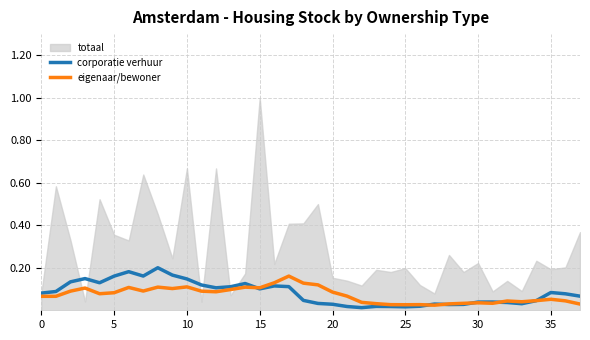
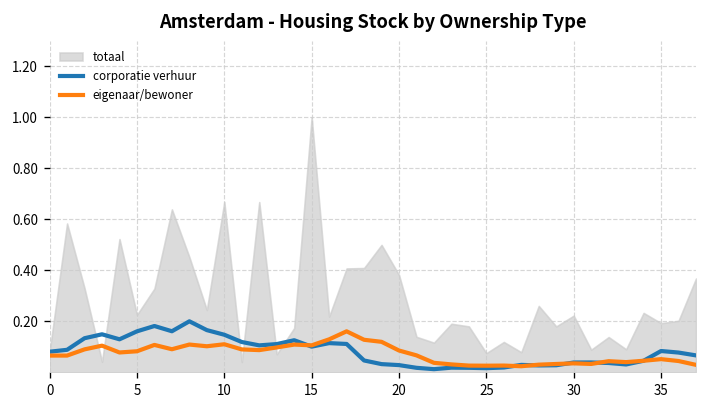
  {
    "totaal": {
-     "5": 0.36,
+     "5": 0.23,
      "10": 0.67,
      "15": 1.00,
-     "20": 0.15,
-     "25": 0.20,
+     "20": 0.38,
+     "25": 0.08,
      "30": 0.22,
      "35": 0.19
    },
    "corporatie verhuur": {
      "5": 0.16,
      "10": 0.15,
      "20": 0.03,
      "35": 0.08
    },
    "eigenaar/bewoner": {
      "0": 0.07,
      "5": 0.08,
      "10": 0.11,
      "20": 0.09,
      "35": 0.05
    }
  }
